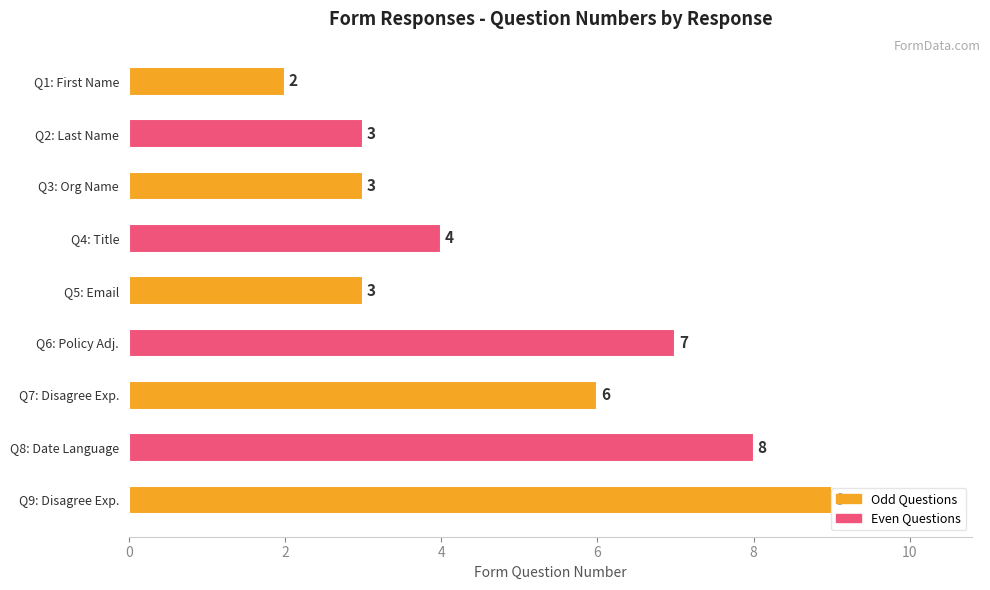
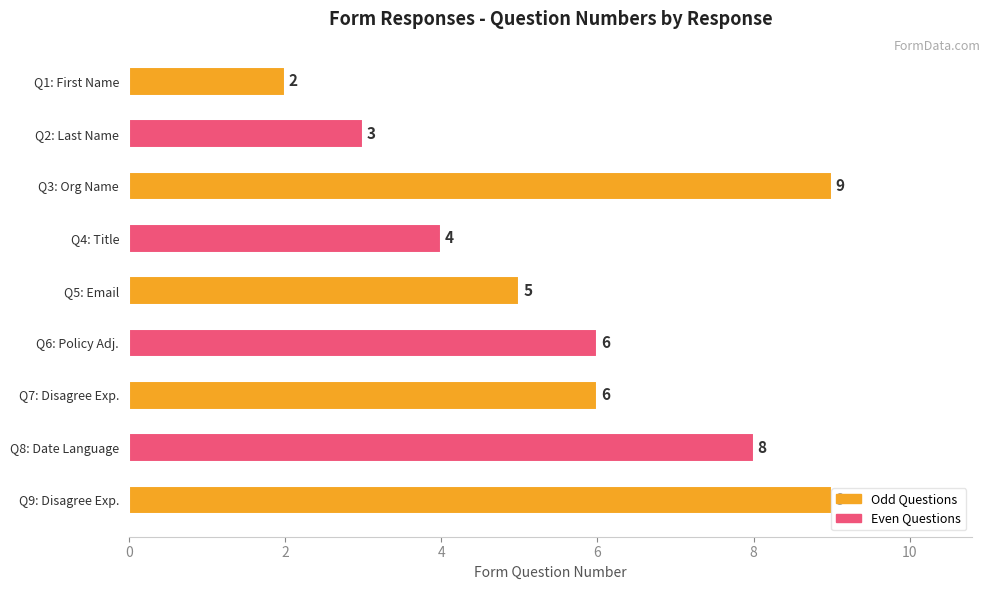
  {
    "Q1: First Name": 2,
    "Q2: Last Name": 3,
-   "Q3: Org Name": 3,
+   "Q3: Org Name": 9,
    "Q4: Title": 4,
-   "Q5: Email": 3,
-   "Q6: Policy Adj.": 7,
+   "Q5: Email": 5,
+   "Q6: Policy Adj.": 6,
    "Q7: Disagree Exp.": 6,
    "Q8: Date Language": 8
  }
